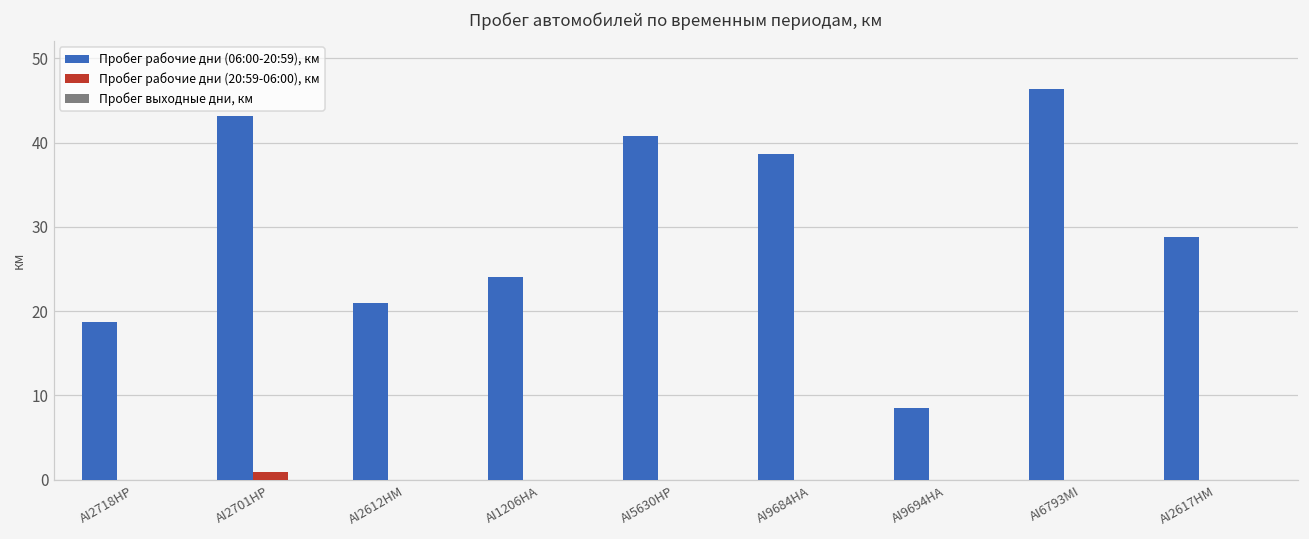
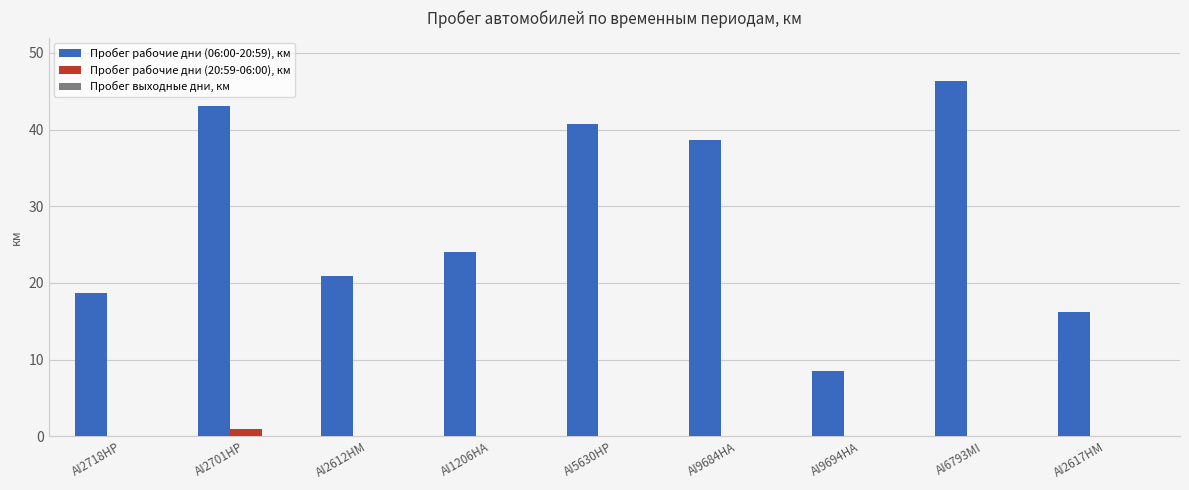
  {
    "Пробег рабочие дни (06:00-20:59), км": {
      "AI2718HP": 19,
      "AI2701HP": 43,
      "AI2612HM": 21,
      "AI1206HA": 24,
      "AI5630HP": 41,
      "AI9684HA": 39,
      "AI9694HA": 9,
      "AI6793MI": 46,
-     "AI2617HM": 29
+     "AI2617HM": 16
    },
    "Пробег рабочие дни (20:59-06:00), км": {
      "AI2718HP": 0,
      "AI2701HP": 1,
      "AI1206HA": 0,
      "AI5630HP": 0,
      "AI9684HA": 0,
      "AI9694HA": 0,
      "AI6793MI": 0,
      "AI2617HM": 0
    },
    "Пробег выходные дни, км": {
      "AI2718HP": 0,
      "AI2701HP": 0,
      "AI2612HM": 0,
      "AI1206HA": 0,
      "AI5630HP": 0,
      "AI9684HA": 0,
      "AI9694HA": 0,
      "AI6793MI": 0,
      "AI2617HM": 0
    }
  }
